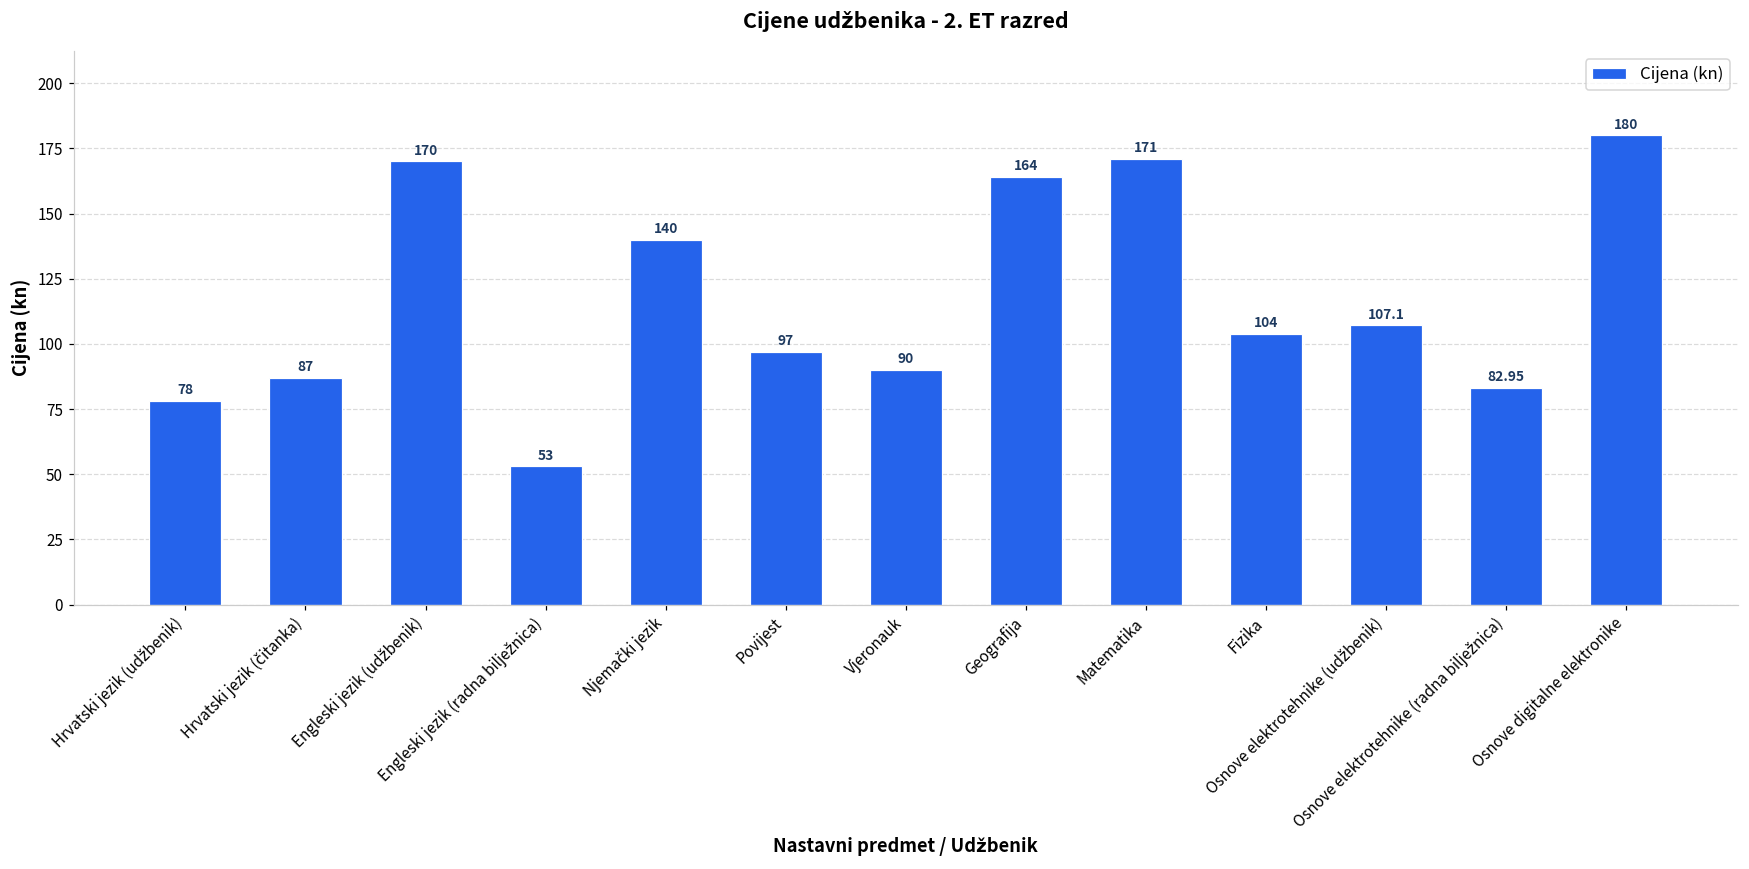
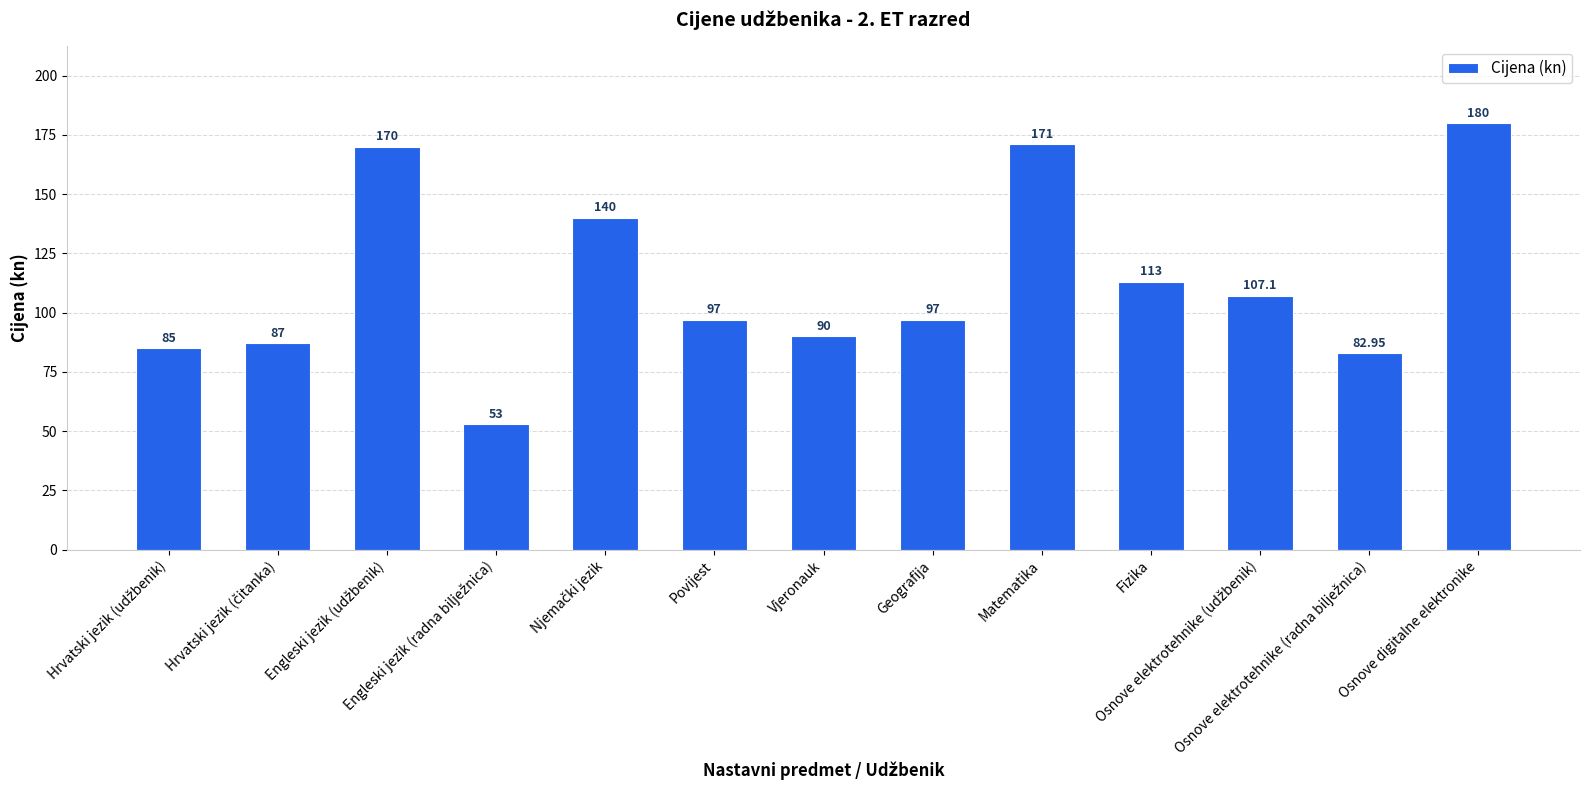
  {
-   "Hrvatski jezik (udžbenik)": 78,
+   "Hrvatski jezik (udžbenik)": 85,
    "Hrvatski jezik (čitanka)": 87,
    "Engleski jezik (udžbenik)": 170,
    "Engleski jezik (radna bilježnica)": 53,
    "Njemački jezik": 140,
    "Povijest": 97,
    "Vjeronauk": 90,
-   "Geografija": 164,
+   "Geografija": 97,
    "Matematika": 171,
-   "Fizika": 104,
+   "Fizika": 113,
    "Osnove elektrotehnike (udžbenik)": 107.1,
    "Osnove elektrotehnike (radna bilježnica)": 82.95,
    "Osnove digitalne elektronike": 180
  }
